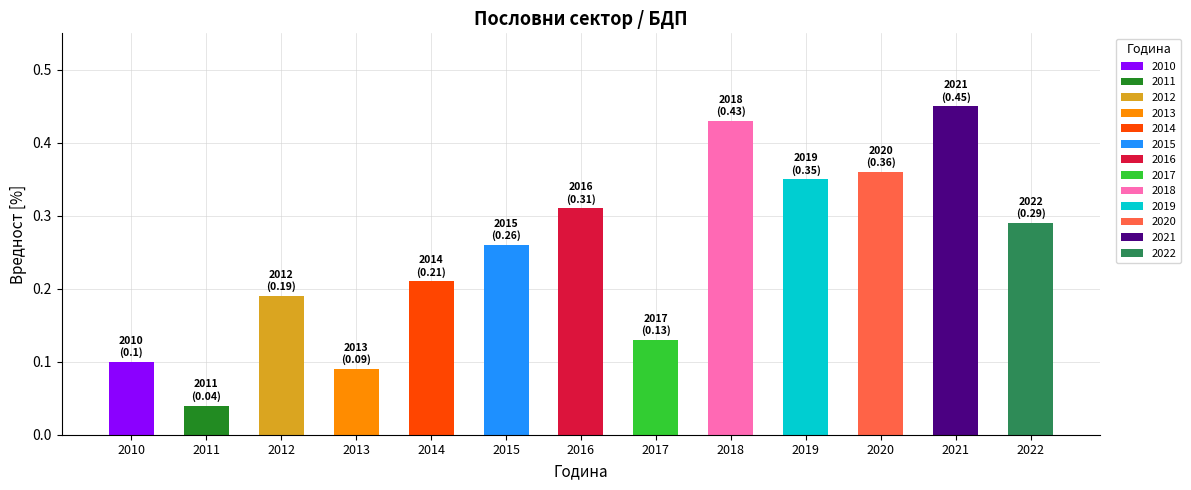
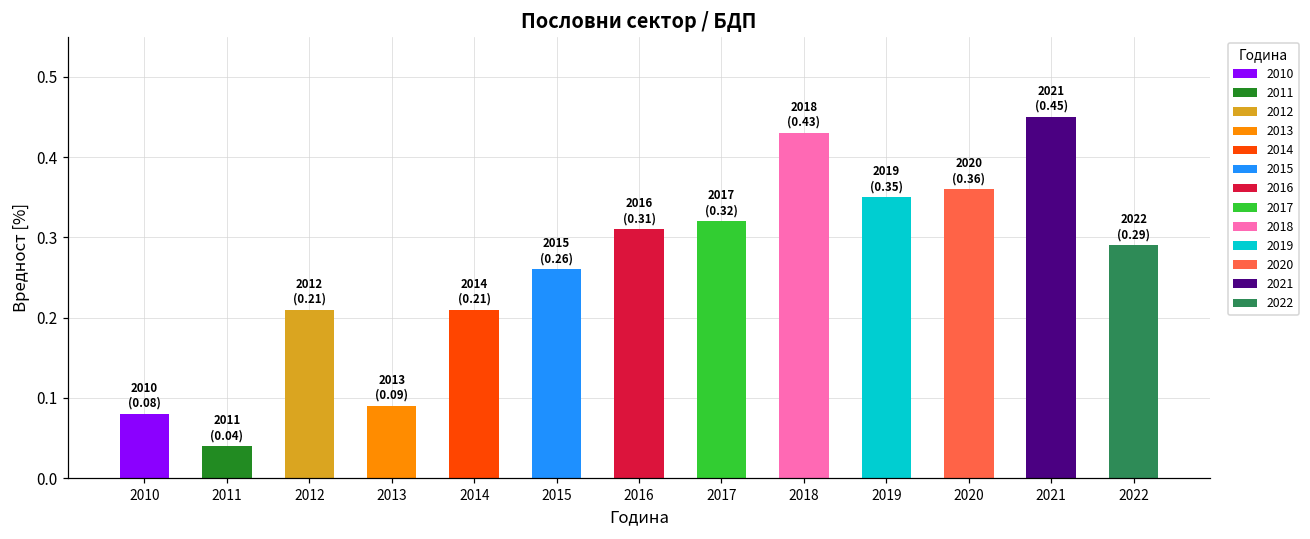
  {
-   "2010": "(0.1)",
+   "2010": "(0.08)",
    "2011": "(0.04)",
-   "2012": "(0.19)",
+   "2012": "(0.21)",
    "2013": "(0.09)",
    "2014": "(0.21)",
    "2015": "(0.26)",
    "2016": "(0.31)",
-   "2017": "(0.13)",
+   "2017": "(0.32)",
    "2018": "(0.43)",
    "2019": "(0.35)",
    "2020": "(0.36)",
    "2021": "(0.45)",
    "2022": "(0.29)"
  }
